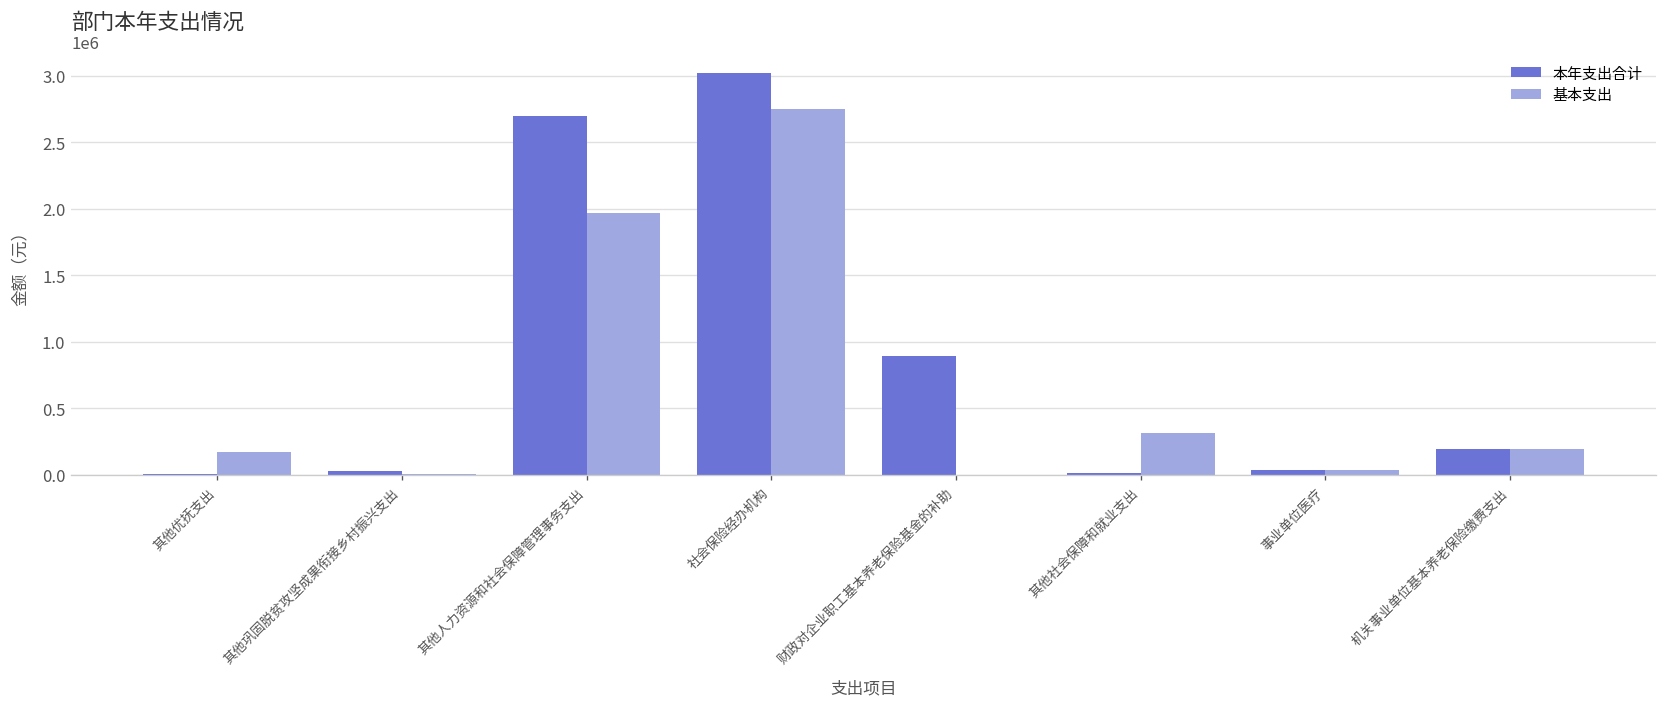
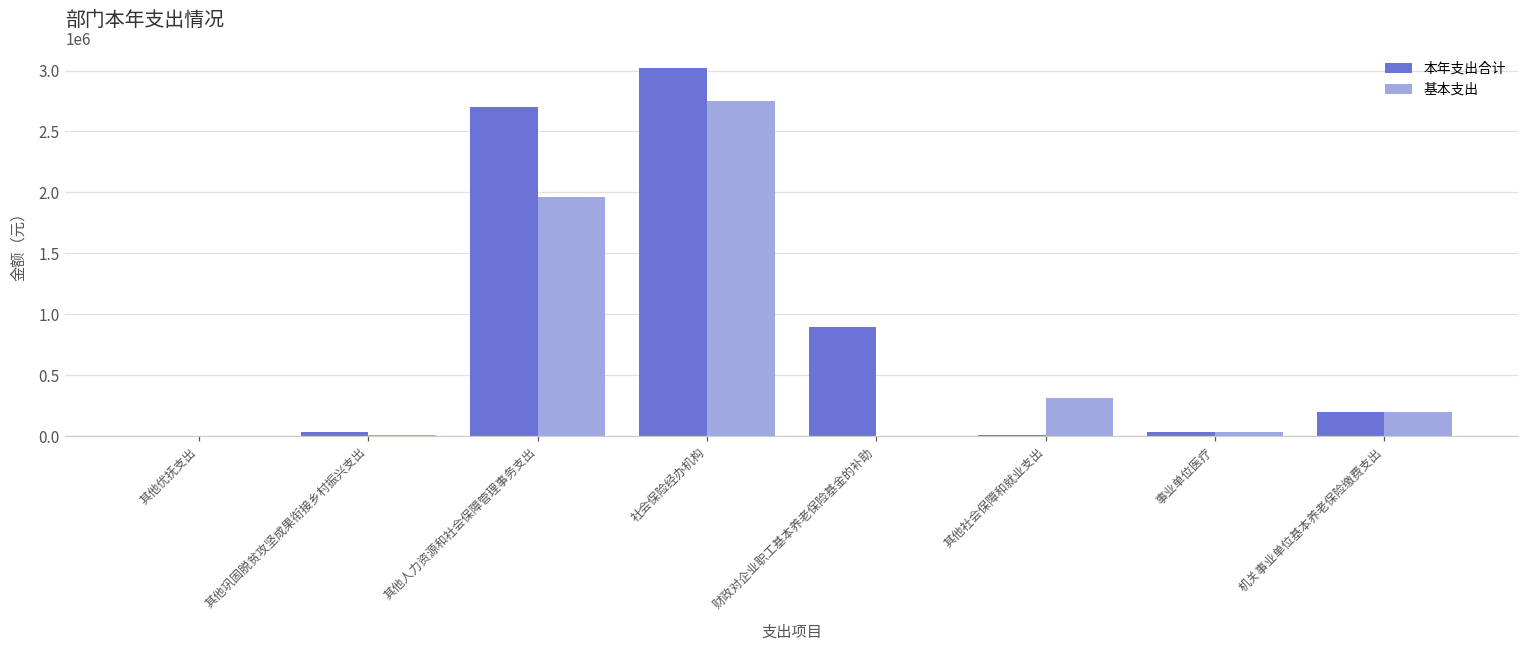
  {
    "本年支出合计": {
      "其他巩固脱贫攻坚成果衔接乡村振兴支出": 30000,
      "其他人力资源和社会保障管理事务支出": 2700000,
      "社会保险经办机构": 3020000,
      "财政对企业职工基本养老保险基金的补助": 900000,
      "事业单位医疗": 40000,
      "机关事业单位基本养老保险缴费支出": 200000
    },
    "基本支出": {
-     "其他优抚支出": 170000,
+     "其他优抚支出": 0,
      "其他人力资源和社会保障管理事务支出": 1970000,
      "社会保险经办机构": 2750000,
      "财政对企业职工基本养老保险基金的补助": 0,
      "其他社会保障和就业支出": 320000,
      "事业单位医疗": 40000,
      "机关事业单位基本养老保险缴费支出": 200000
    }
  }
